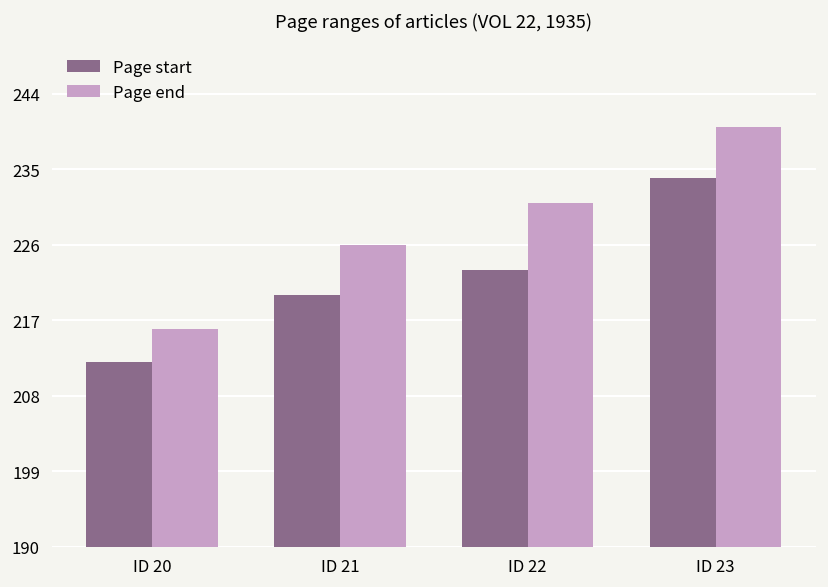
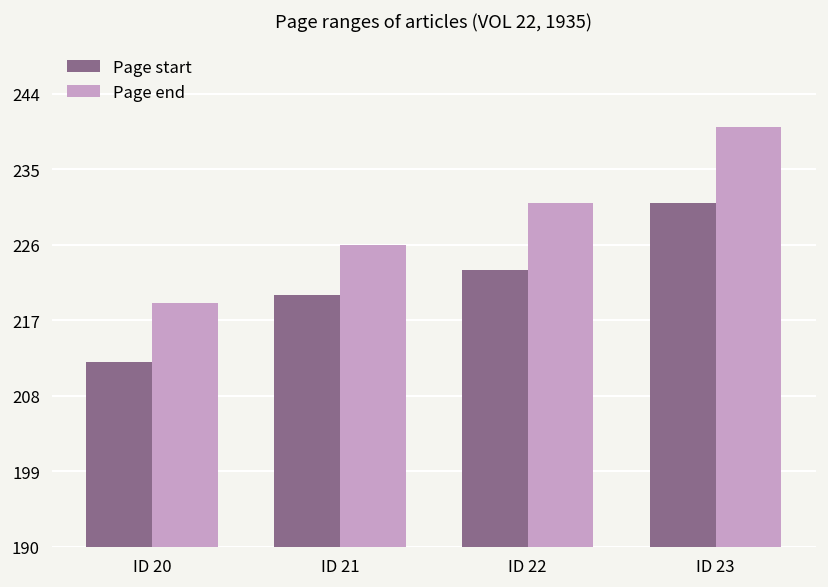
  {
    "Page start": {
      "ID 20": 212,
      "ID 21": 220,
      "ID 22": 223,
-     "ID 23": 234
+     "ID 23": 231
    },
    "Page end": {
-     "ID 20": 216,
+     "ID 20": 219,
      "ID 21": 226,
      "ID 22": 231,
      "ID 23": 240
    }
  }
